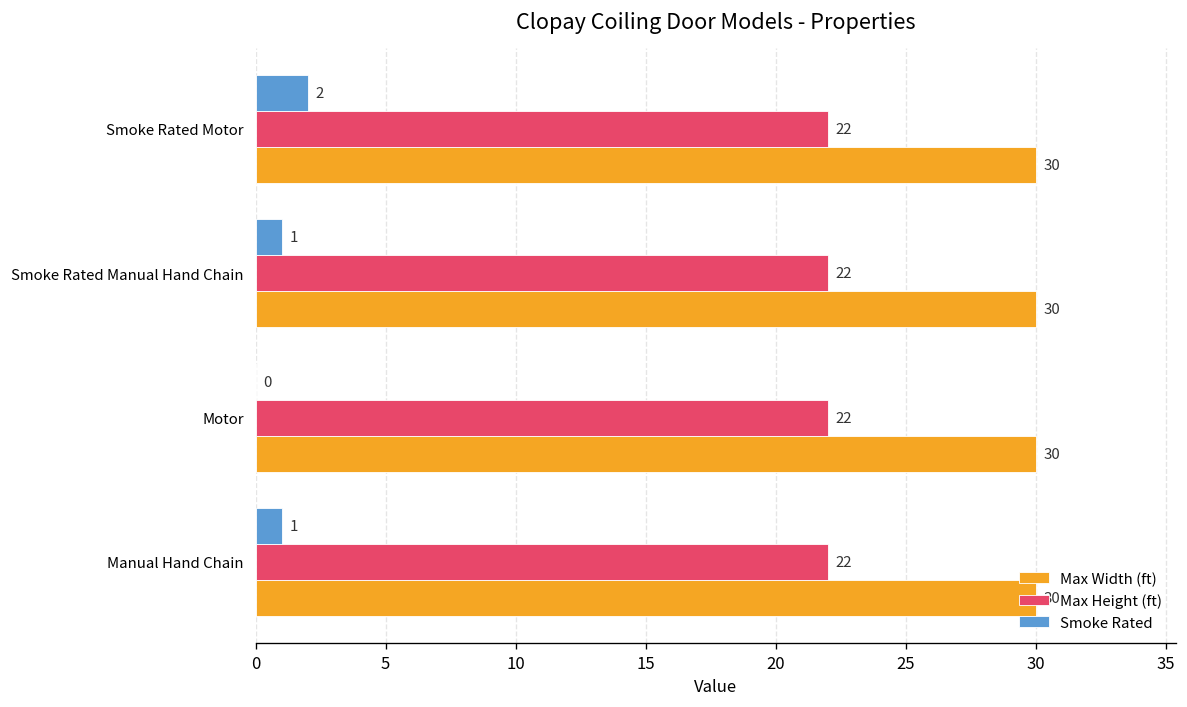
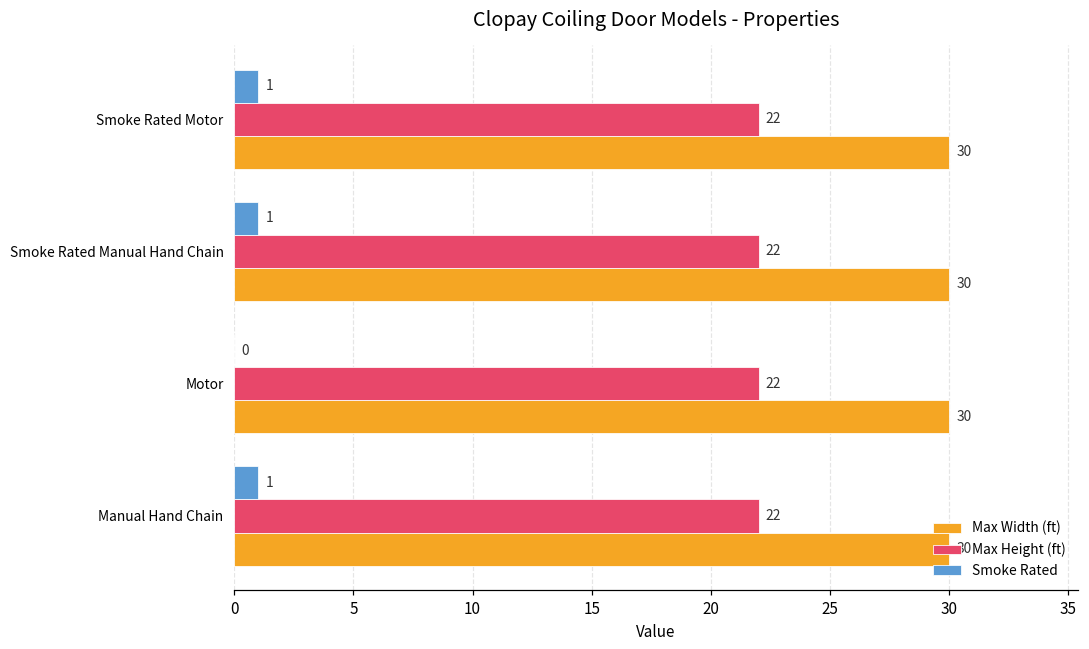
  {
    "Max Width (ft)": {
      "Smoke Rated Motor": 30,
      "Smoke Rated Manual Hand Chain": 30,
      "Motor": 30,
      "Manual Hand Chain": 30
    },
    "Max Height (ft)": {
      "Smoke Rated Motor": 22,
      "Smoke Rated Manual Hand Chain": 22,
      "Motor": 22,
      "Manual Hand Chain": 22
    },
    "Smoke Rated": {
-     "Smoke Rated Motor": 2,
+     "Smoke Rated Motor": 1,
      "Smoke Rated Manual Hand Chain": 1,
      "Motor": 0,
      "Manual Hand Chain": 1
    }
  }
